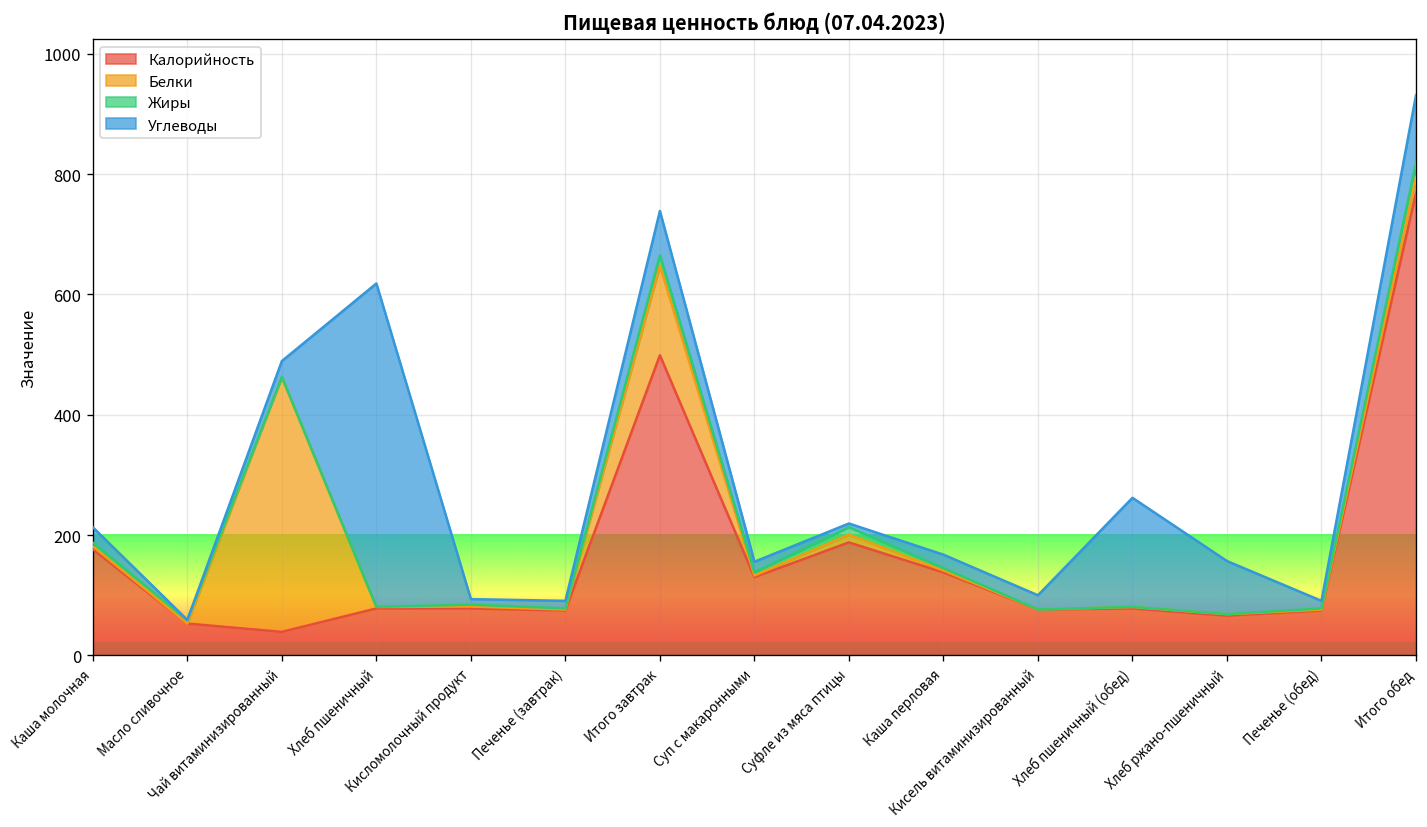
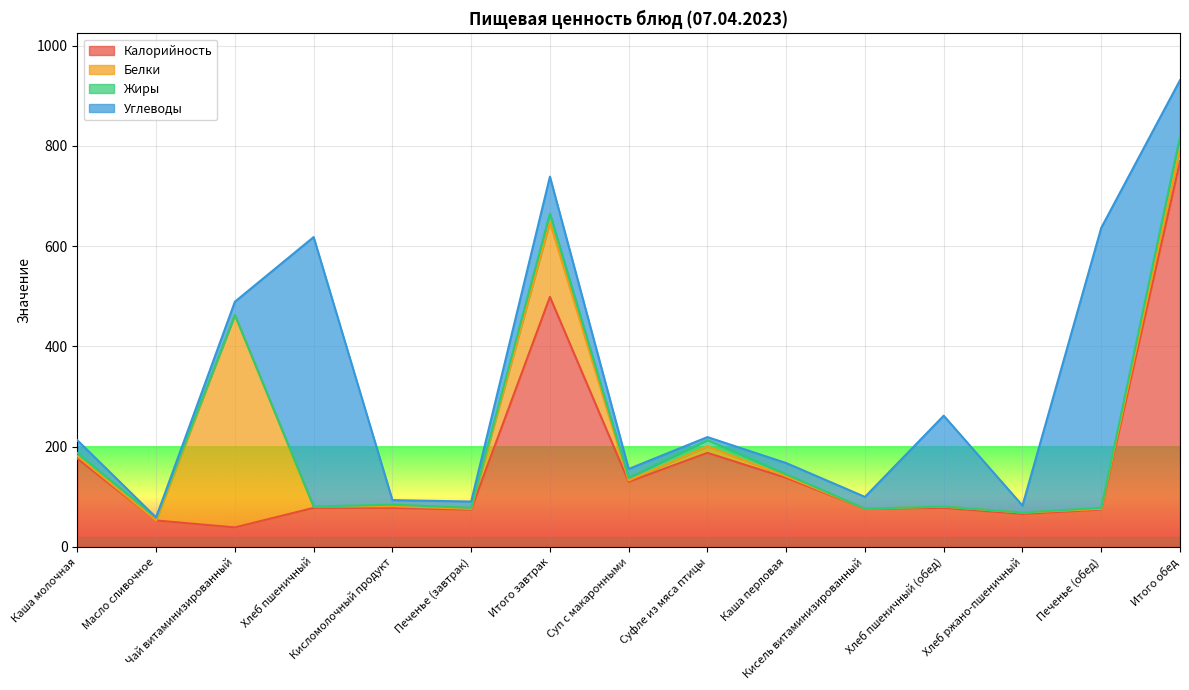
  {
    "Калорийность": {
      "Чай витаминизированный": 40,
      "Итого завтрак": 500,
      "Суфле из мяса птицы": 190,
      "Итого обед": 770
    },
    "Белки": {
      "Итого завтрак": 150,
      "Суфле из мяса птицы": 10,
      "Итого обед": 30
    },
    "Жиры": {
      "Каша молочная": 10,
      "Итого завтрак": 20,
      "Суп с макаронными": 10,
      "Суфле из мяса птицы": 10,
      "Итого обед": 20
    },
    "Углеводы": {
      "Каша молочная": 30,
      "Чай витаминизированный": 30,
      "Хлеб пшеничный": 540,
      "Кисломолочный продукт": 10,
      "Печенье (завтрак)": 10,
      "Итого завтрак": 70,
      "Суп с макаронными": 20,
      "Суфле из мяса птицы": 10,
      "Каша перловая": 20,
      "Кисель витаминизированный": 20,
      "Хлеб пшеничный (обед)": 180,
-     "Хлеб ржано-пшеничный": 90,
-     "Печенье (обед)": 10,
+     "Хлеб ржано-пшеничный": 10,
+     "Печенье (обед)": 560,
      "Итого обед": 110
    }
  }
